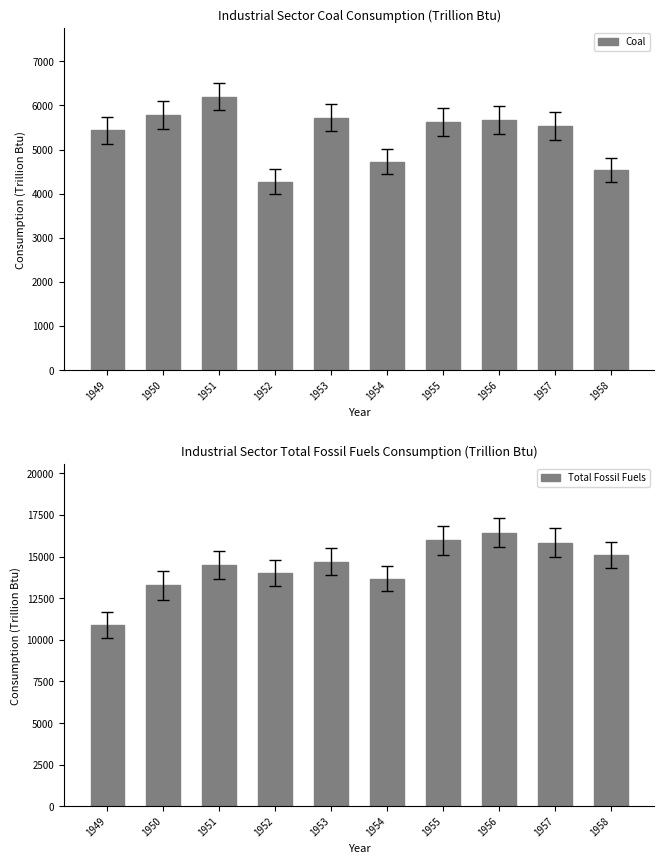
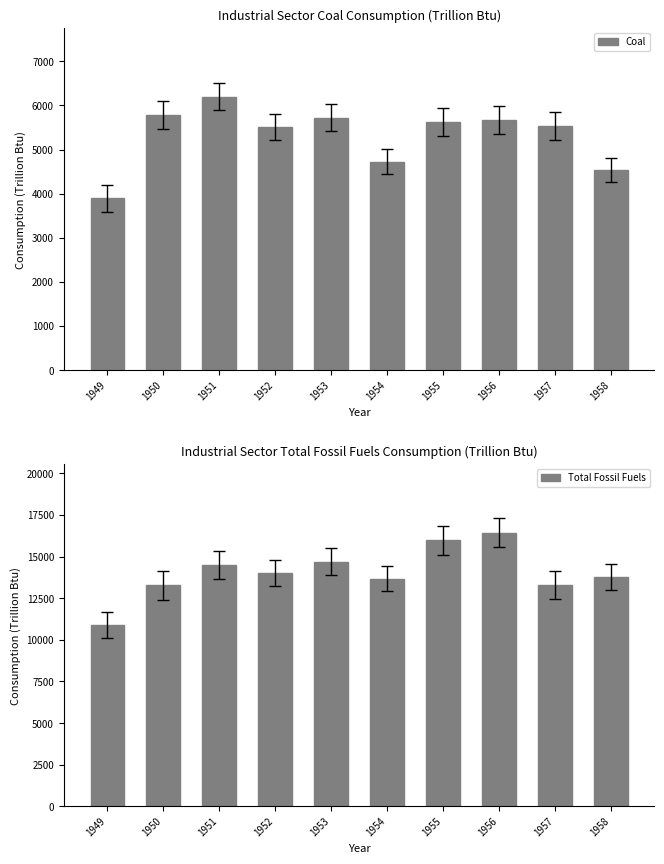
  {
    "Industrial Sector Coal Consumption (Trillion Btu)": {
      "Coal": {
-       "1949": 5400,
+       "1949": 3900,
        "1950": 5800,
        "1951": 6200,
-       "1952": 4300,
+       "1952": 5500,
        "1953": 5700,
        "1954": 4700,
        "1955": 5600,
        "1956": 5700,
        "1957": 5500,
        "1958": 4500
      }
    },
    "Industrial Sector Total Fossil Fuels Consumption (Trillion Btu)": {
      "Total Fossil Fuels": {
        "1949": 10900,
        "1950": 13300,
        "1951": 14500,
        "1952": 14000,
        "1953": 14700,
        "1954": 13700,
        "1955": 16000,
        "1956": 16400,
-       "1957": 15800,
-       "1958": 15100
+       "1957": 13300,
+       "1958": 13800
      }
    }
  }
